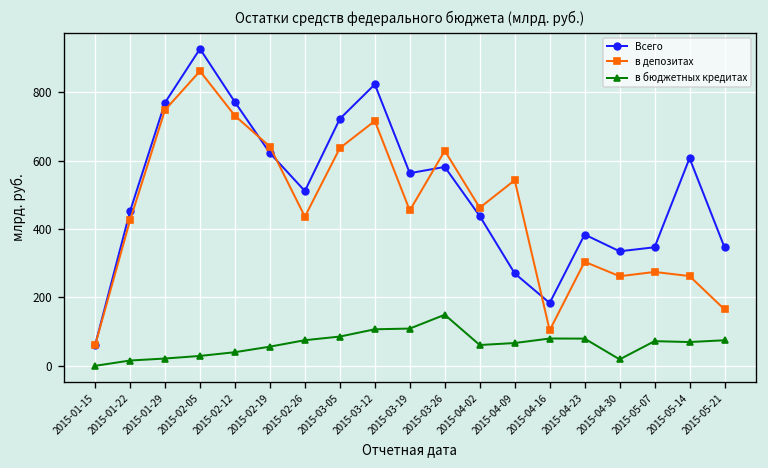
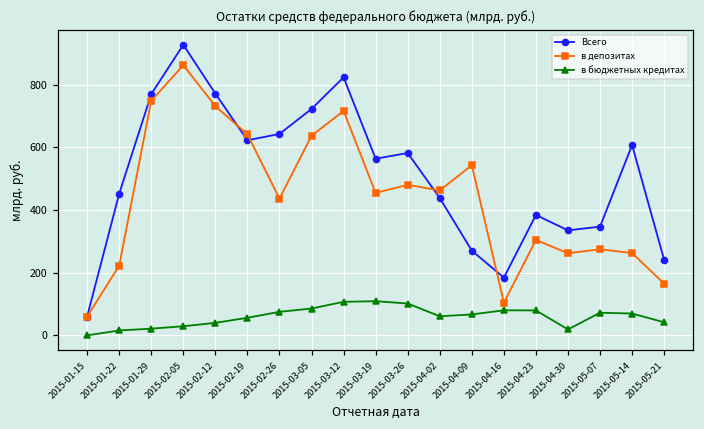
  {
    "Всего": {
      "2015-01-22": 450,
      "2015-01-29": 770,
      "2015-02-05": 930,
      "2015-02-12": 770,
      "2015-02-19": 620,
-     "2015-02-26": 510,
+     "2015-02-26": 640,
      "2015-03-05": 720,
      "2015-03-12": 820,
      "2015-03-19": 560,
      "2015-03-26": 580,
      "2015-04-02": 440,
      "2015-04-09": 270,
      "2015-04-16": 180,
      "2015-04-23": 380,
      "2015-04-30": 330,
      "2015-05-07": 350,
      "2015-05-14": 610,
-     "2015-05-21": 350
+     "2015-05-21": 240
    },
    "в депозитах": {
-     "2015-01-22": 430,
+     "2015-01-22": 220,
      "2015-01-29": 750,
      "2015-02-05": 860,
      "2015-02-12": 730,
      "2015-02-19": 640,
      "2015-02-26": 440,
      "2015-03-05": 640,
      "2015-03-12": 720,
      "2015-03-19": 450,
-     "2015-03-26": 630,
+     "2015-03-26": 480,
      "2015-04-02": 460,
      "2015-04-09": 540,
      "2015-04-16": 100,
      "2015-04-23": 300,
      "2015-04-30": 260,
      "2015-05-07": 270,
      "2015-05-14": 260,
      "2015-05-21": 160
    },
    "в бюджетных кредитах": {
      "2015-01-15": 0,
      "2015-01-22": 20,
      "2015-01-29": 20,
      "2015-02-05": 30,
      "2015-02-12": 40,
      "2015-02-19": 60,
      "2015-02-26": 80,
      "2015-03-05": 90,
      "2015-03-12": 110,
      "2015-03-19": 110,
-     "2015-03-26": 150,
+     "2015-03-26": 100,
      "2015-04-02": 60,
      "2015-04-09": 70,
      "2015-04-16": 80,
      "2015-04-23": 80,
      "2015-04-30": 20,
      "2015-05-07": 70,
      "2015-05-14": 70,
-     "2015-05-21": 70
+     "2015-05-21": 40
    }
  }
